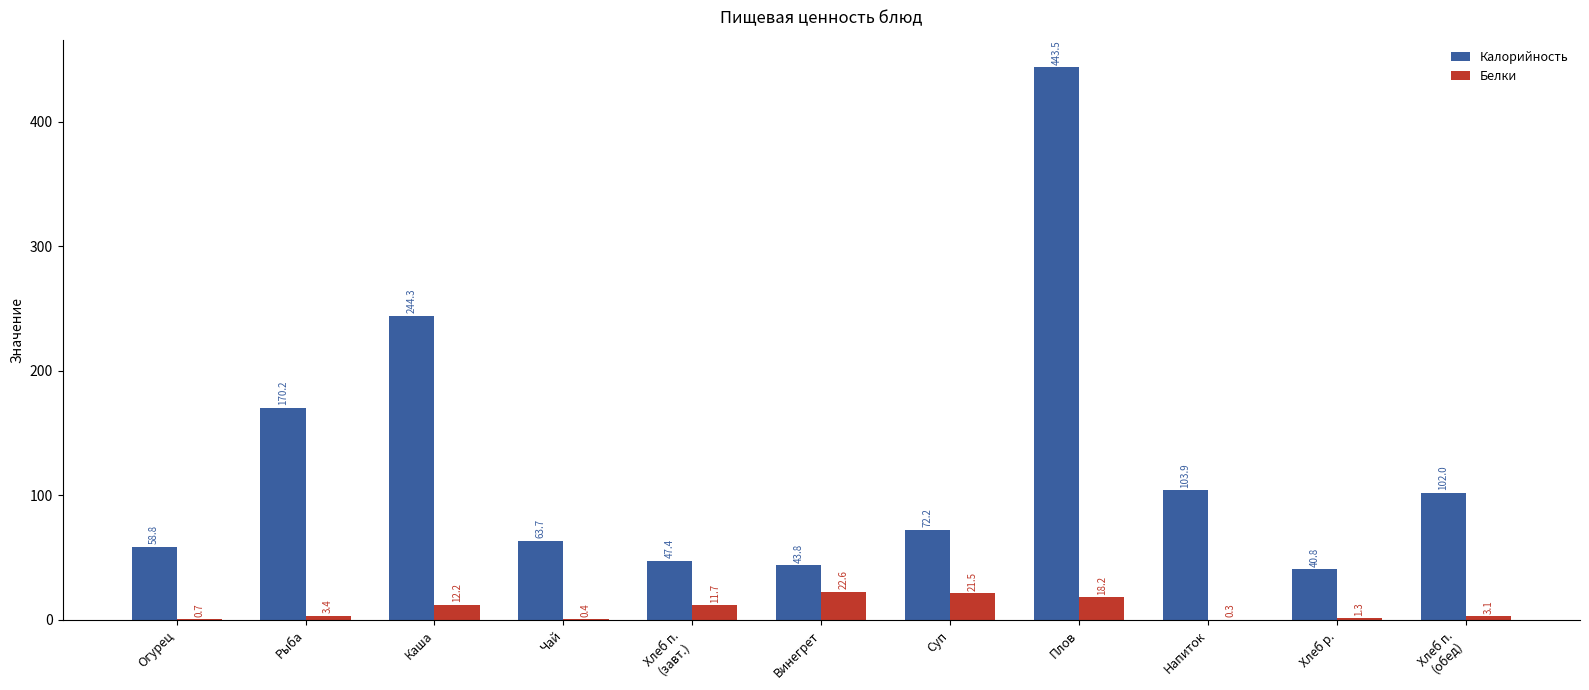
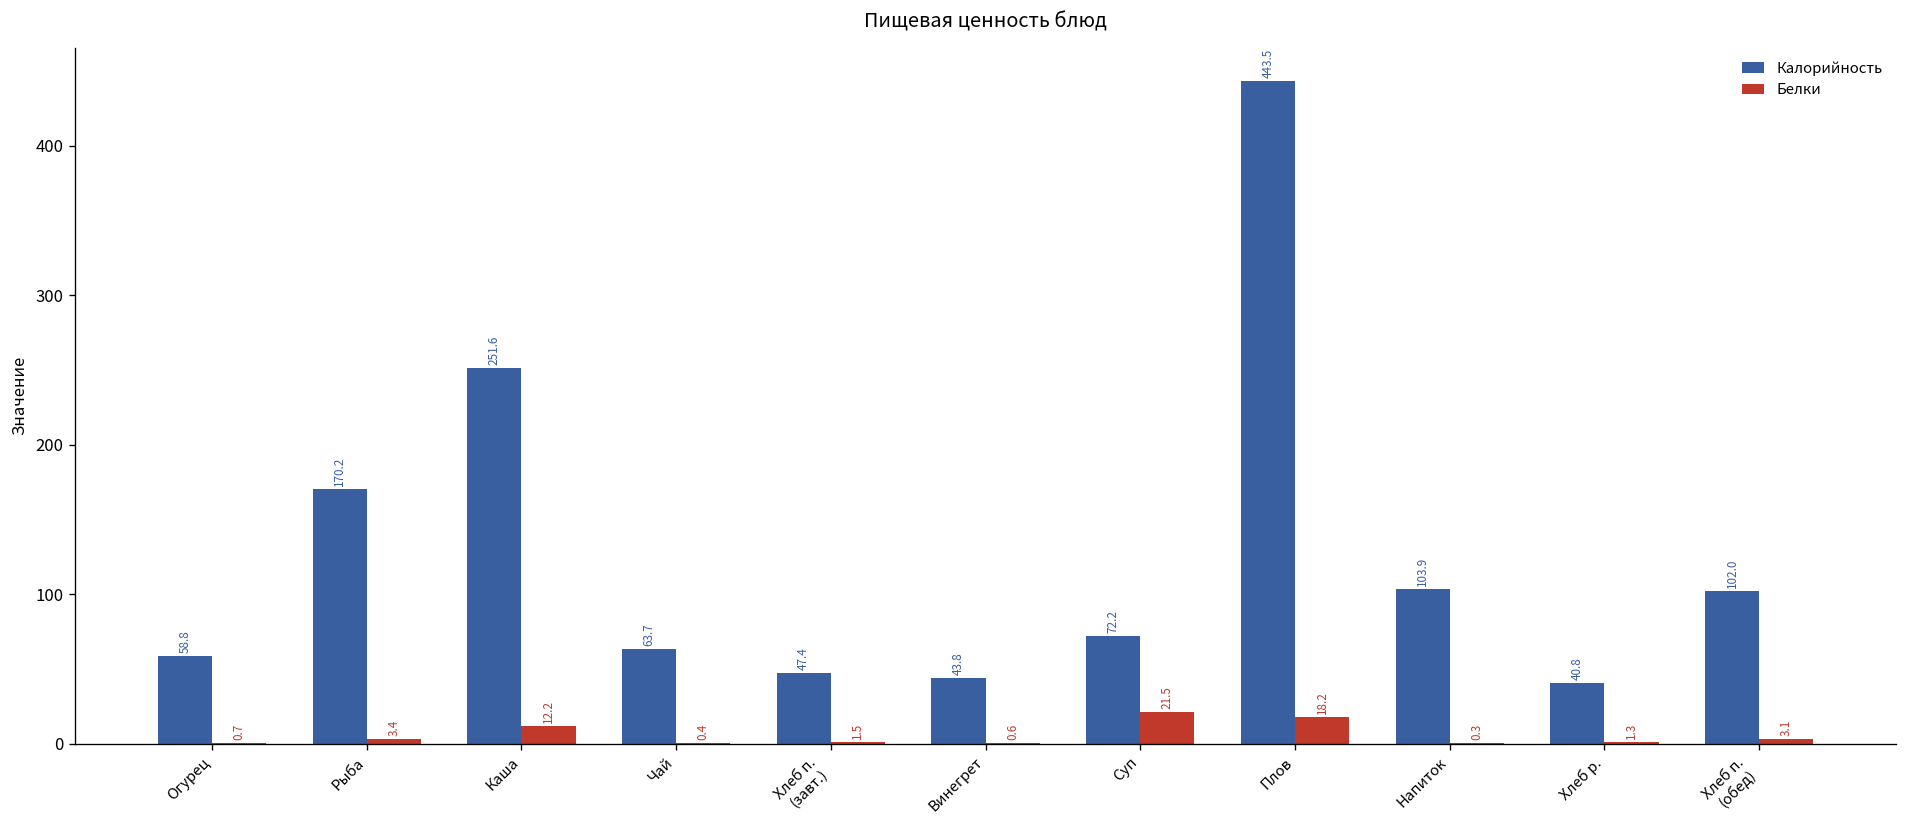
  {
    "Калорийность": {
      "Огурец": 58.8,
      "Рыба": 170.2,
-     "Каша": 244.3,
+     "Каша": 251.6,
      "Чай": 63.7,
      "Хлеб п. (завт.)": 47.4,
      "Винегрет": 43.8,
      "Суп": 72.2,
      "Плов": 443.5,
      "Напиток": 103.9,
      "Хлеб р.": 40.8,
      "Хлеб п. (обед)": 102.0
    },
    "Белки": {
      "Огурец": 0.7,
      "Рыба": 3.4,
      "Каша": 12.2,
      "Чай": 0.4,
-     "Хлеб п. (завт.)": 11.7,
-     "Винегрет": 22.6,
+     "Хлеб п. (завт.)": 1.5,
+     "Винегрет": 0.6,
      "Суп": 21.5,
      "Плов": 18.2,
      "Напиток": 0.3,
      "Хлеб р.": 1.3,
      "Хлеб п. (обед)": 3.1
    }
  }
